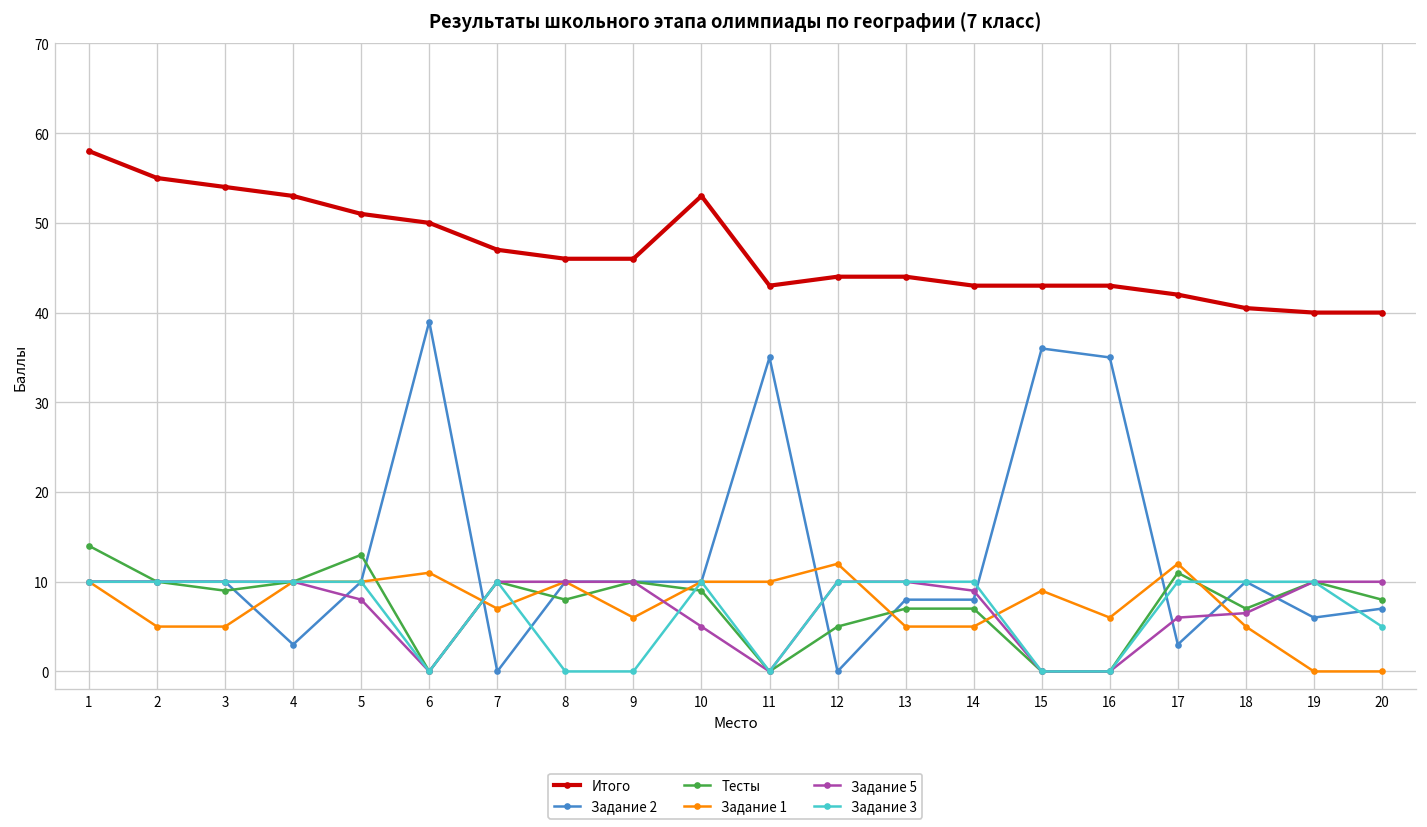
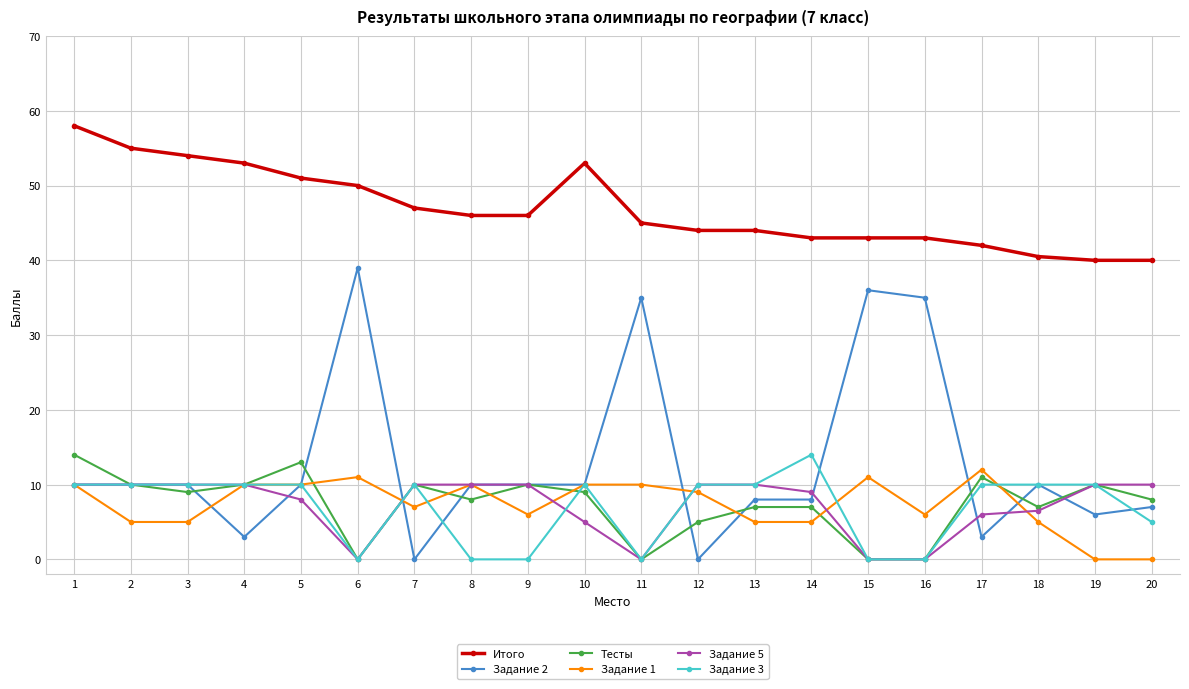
  {
    "Итого": {
      "1": 58,
      "2": 55,
      "3": 54,
      "4": 53,
      "5": 51,
      "6": 50,
      "7": 47,
      "8": 46,
      "9": 46,
      "10": 53,
-     "11": 43,
+     "11": 45,
      "12": 44,
      "13": 44,
      "14": 43,
      "15": 43,
      "16": 43,
      "17": 42,
      "18": 41,
      "19": 40,
      "20": 40
    },
    "Задание 2": {
      "4": 3,
      "6": 39,
      "7": 0,
      "11": 35,
      "12": 0,
      "13": 8,
      "14": 8,
      "15": 36,
      "16": 35,
      "17": 3,
      "19": 6,
      "20": 7
    },
    "Тесты": {
      "1": 14,
      "3": 9,
      "5": 13,
      "8": 8,
      "10": 9,
      "12": 5,
      "13": 7,
      "14": 7,
      "17": 11,
      "18": 7,
      "20": 8
    },
    "Задание 1": {
      "2": 5,
      "3": 5,
      "6": 11,
      "7": 7,
      "9": 6,
      "11": 10,
-     "12": 12,
+     "12": 9,
      "13": 5,
      "14": 5,
-     "15": 9,
+     "15": 11,
      "16": 6,
      "17": 12,
      "18": 5,
      "19": 0,
      "20": 0
    },
    "Задание 5": {
      "5": 8,
      "10": 5,
      "14": 9,
      "17": 6,
      "18": 7,
      "20": 10
    },
    "Задание 3": {
      "8": 0,
      "9": 0,
-     "14": 10,
+     "14": 14,
      "17": 10,
      "20": 5
    }
  }
